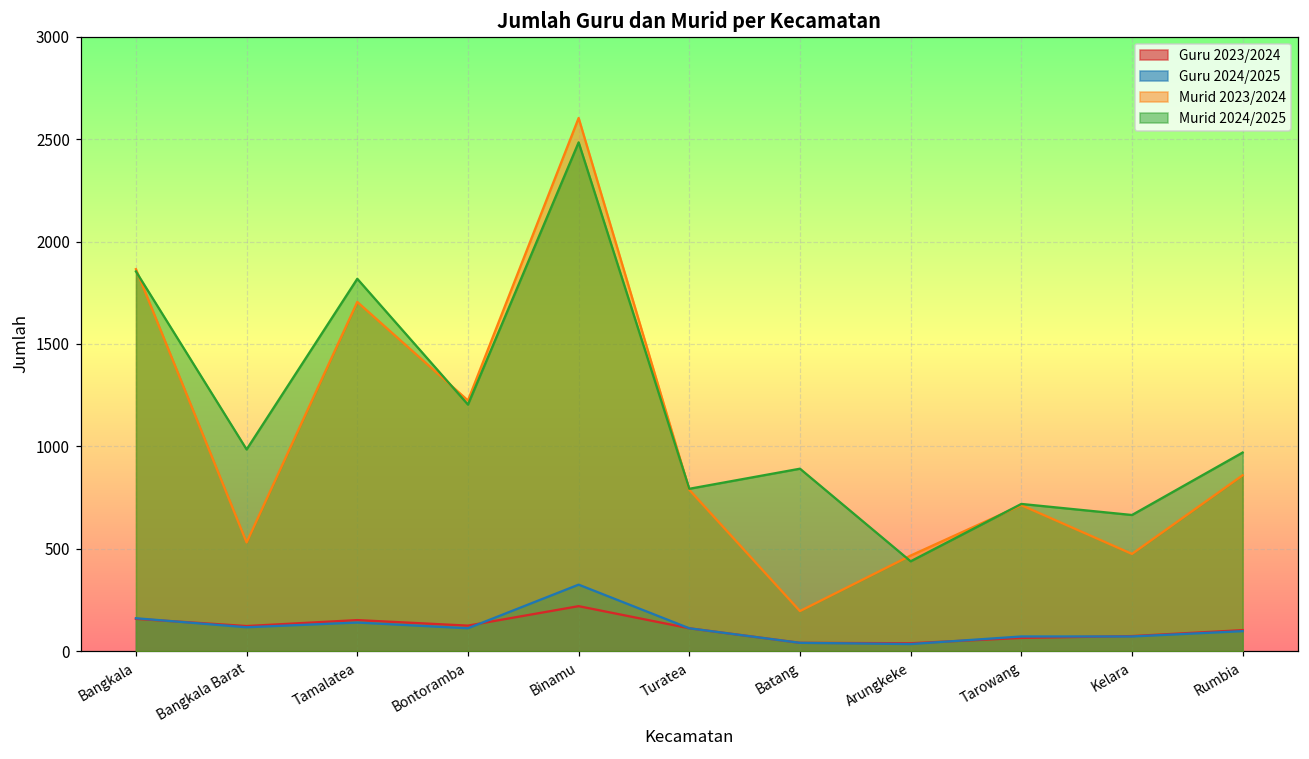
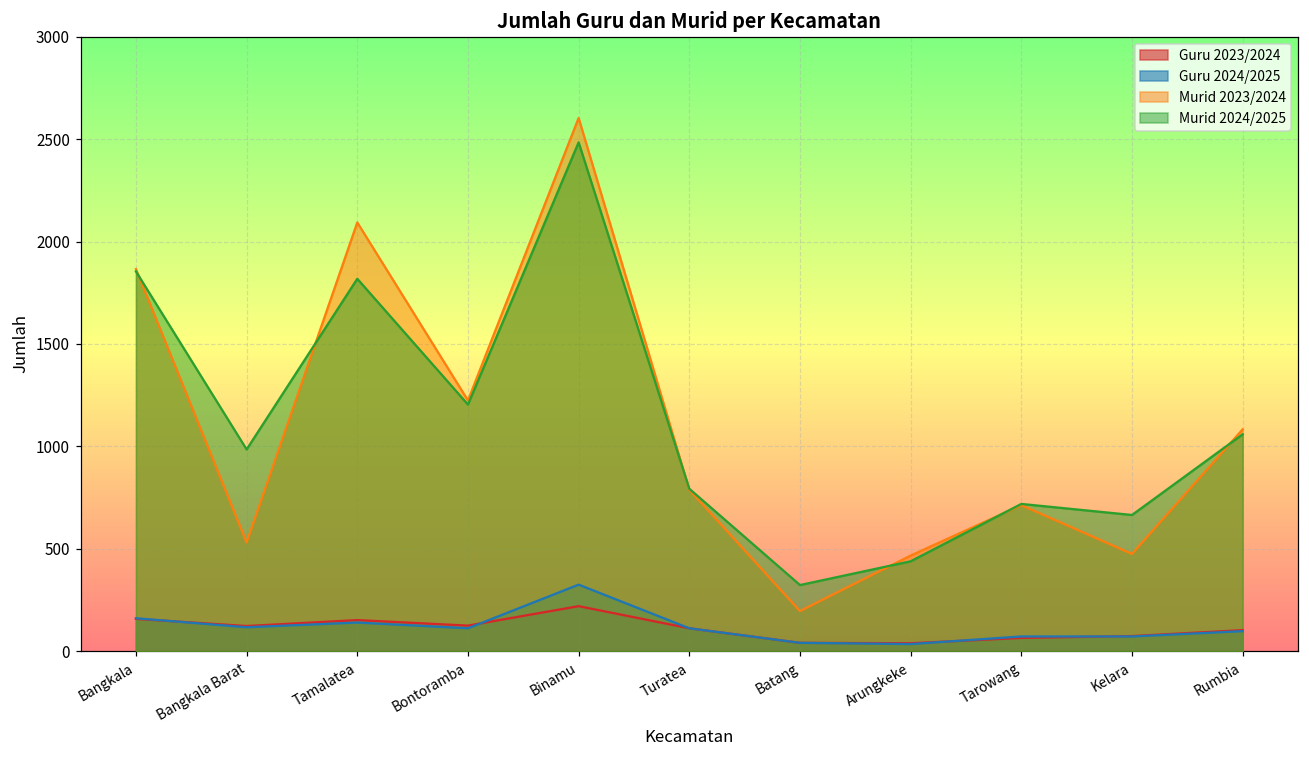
  {
    "Guru 2023/2024": {
      "Binamu": 220
    },
    "Guru 2024/2025": {
      "Binamu": 330
    },
    "Murid 2023/2024": {
      "Bangkala Barat": 530,
-     "Tamalatea": 1710,
+     "Tamalatea": 2090,
      "Bontoramba": 1220,
      "Binamu": 2600,
      "Batang": 200,
      "Arungkeke": 470,
      "Kelara": 480,
-     "Rumbia": 860
+     "Rumbia": 1080
    },
    "Murid 2024/2025": {
      "Bangkala Barat": 990,
      "Tamalatea": 1820,
      "Bontoramba": 1200,
      "Binamu": 2480,
-     "Batang": 890,
+     "Batang": 320,
      "Arungkeke": 440,
      "Kelara": 670,
-     "Rumbia": 970
+     "Rumbia": 1060
    }
  }
